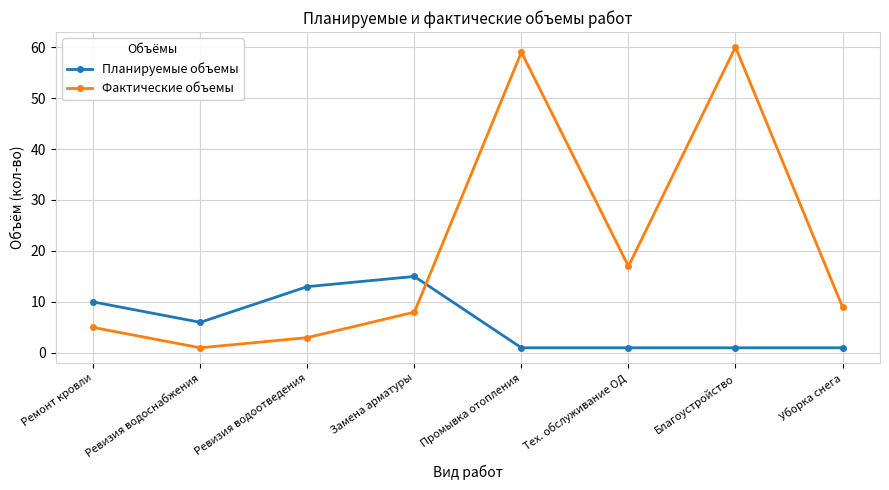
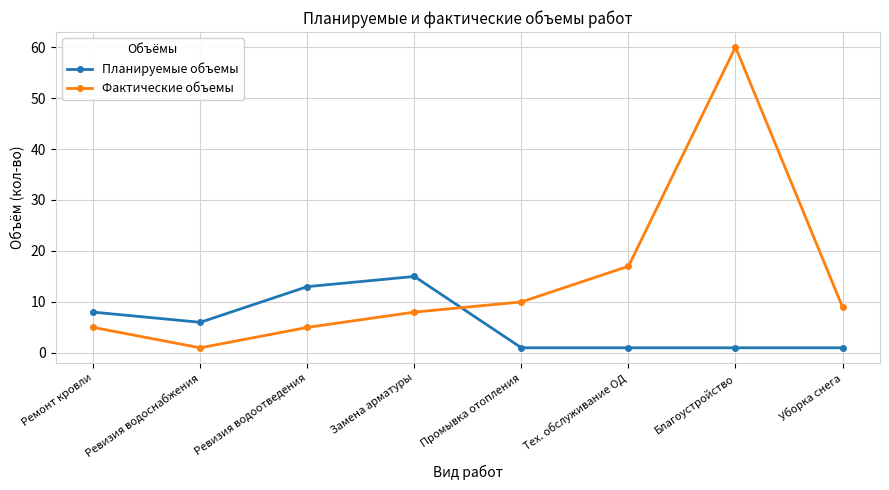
  {
    "Планируемые объемы": {
-     "Ремонт кровли": 10,
+     "Ремонт кровли": 8,
      "Ревизия водоснабжения": 6,
      "Ревизия водоотведения": 13,
      "Замена арматуры": 15,
      "Промывка отопления": 1,
      "Тех. обслуживание ОД": 1,
      "Благоустройство": 1,
      "Уборка снега": 1
    },
    "Фактические объемы": {
      "Ремонт кровли": 5,
      "Ревизия водоснабжения": 1,
-     "Ревизия водоотведения": 3,
+     "Ревизия водоотведения": 5,
      "Замена арматуры": 8,
-     "Промывка отопления": 59,
+     "Промывка отопления": 10,
      "Тех. обслуживание ОД": 17,
      "Благоустройство": 60,
      "Уборка снега": 9
    }
  }
